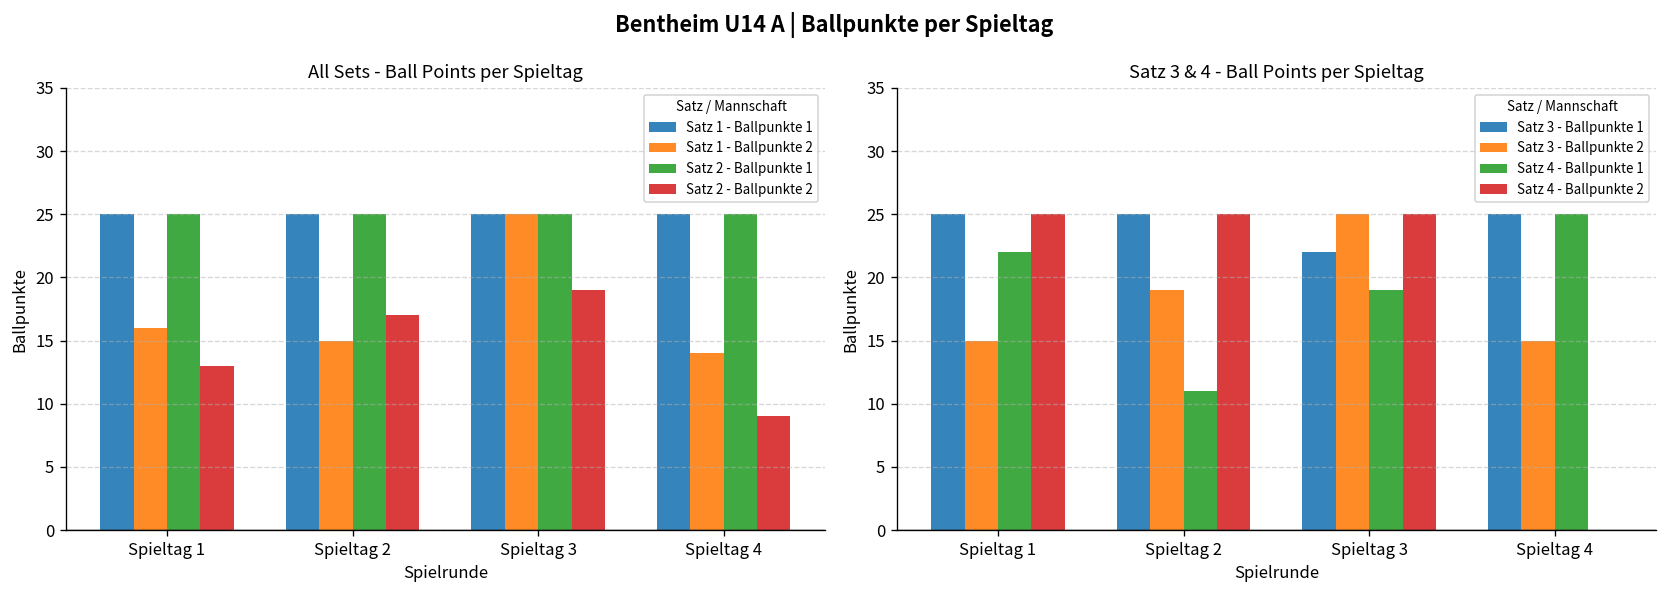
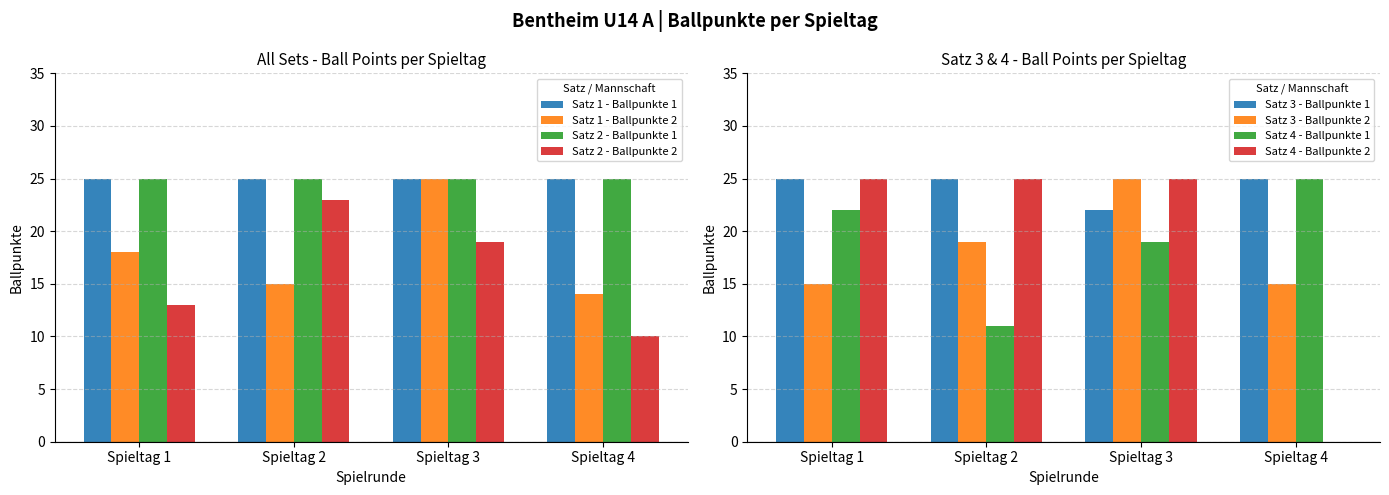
  {
    "All Sets - Ball Points per Spieltag": {
      "Satz 1 - Ballpunkte 1": {
        "Spieltag 1": 25,
        "Spieltag 2": 25,
        "Spieltag 3": 25,
        "Spieltag 4": 25
      },
      "Satz 1 - Ballpunkte 2": {
-       "Spieltag 1": 16,
+       "Spieltag 1": 18,
        "Spieltag 2": 15,
        "Spieltag 3": 25,
        "Spieltag 4": 14
      },
      "Satz 2 - Ballpunkte 1": {
        "Spieltag 1": 25,
        "Spieltag 2": 25,
        "Spieltag 3": 25,
        "Spieltag 4": 25
      },
      "Satz 2 - Ballpunkte 2": {
        "Spieltag 1": 13,
-       "Spieltag 2": 17,
+       "Spieltag 2": 23,
        "Spieltag 3": 19,
-       "Spieltag 4": 9
+       "Spieltag 4": 10
      }
    },
    "Satz 3 & 4 - Ball Points per Spieltag": {
      "Satz 3 - Ballpunkte 1": {
        "Spieltag 1": 25.0,
        "Spieltag 2": 25.0,
        "Spieltag 3": 22.0,
        "Spieltag 4": 25.0
      },
      "Satz 3 - Ballpunkte 2": {
        "Spieltag 1": 15.0,
        "Spieltag 2": 19.0,
        "Spieltag 3": 25.0,
        "Spieltag 4": 15.0
      },
      "Satz 4 - Ballpunkte 1": {
        "Spieltag 1": 22.0,
        "Spieltag 2": 11.0,
        "Spieltag 3": 19.0,
        "Spieltag 4": 25.0
      },
      "Satz 4 - Ballpunkte 2": {
        "Spieltag 1": 25.0,
        "Spieltag 2": 25.0,
        "Spieltag 3": 25.0,
        "Spieltag 4": 0.0
      }
    }
  }
